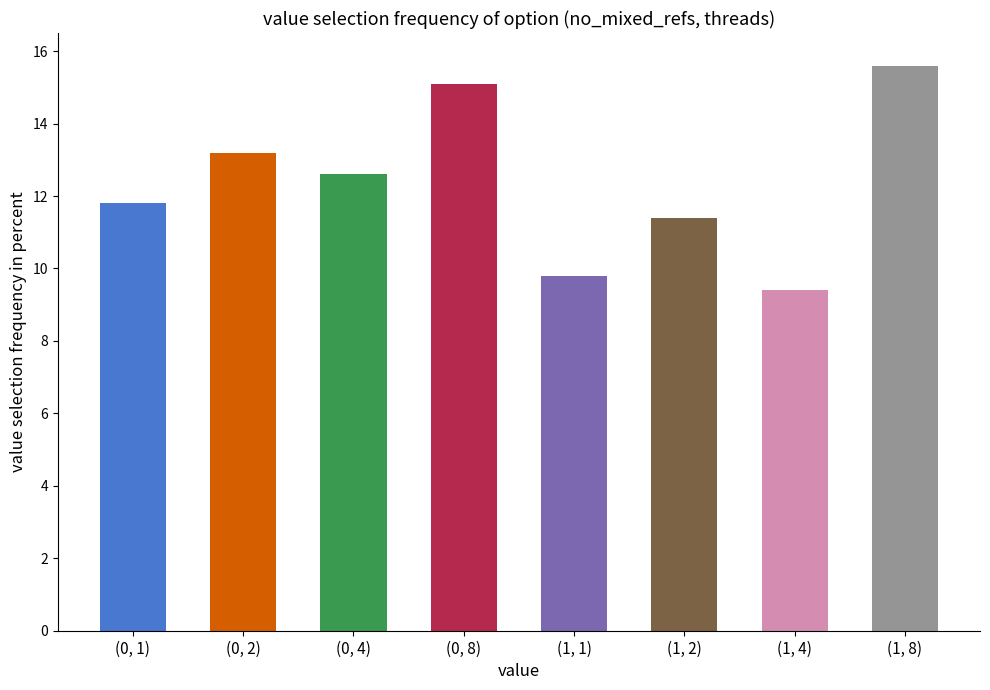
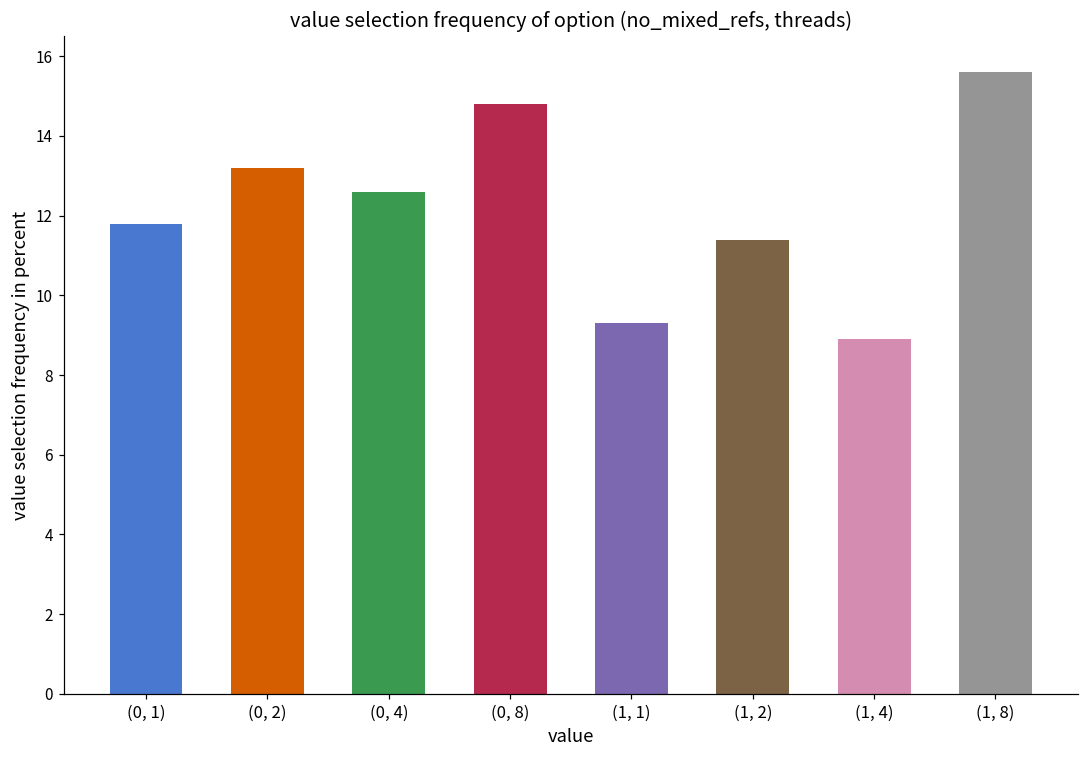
  {
    "(0, 1)": 11.8,
    "(0, 2)": 13.2,
    "(0, 4)": 12.6,
-   "(0, 8)": 15.1,
-   "(1, 1)": 9.8,
+   "(0, 8)": 14.8,
+   "(1, 1)": 9.3,
    "(1, 2)": 11.4,
-   "(1, 4)": 9.4,
+   "(1, 4)": 8.9,
    "(1, 8)": 15.6
  }
